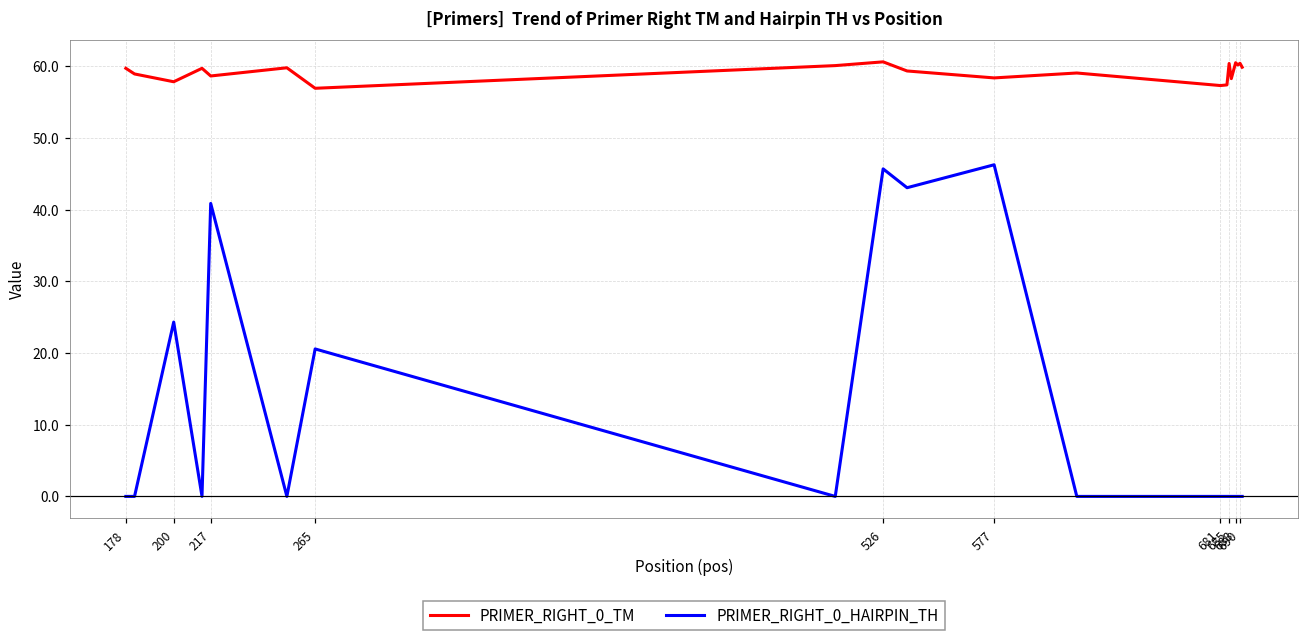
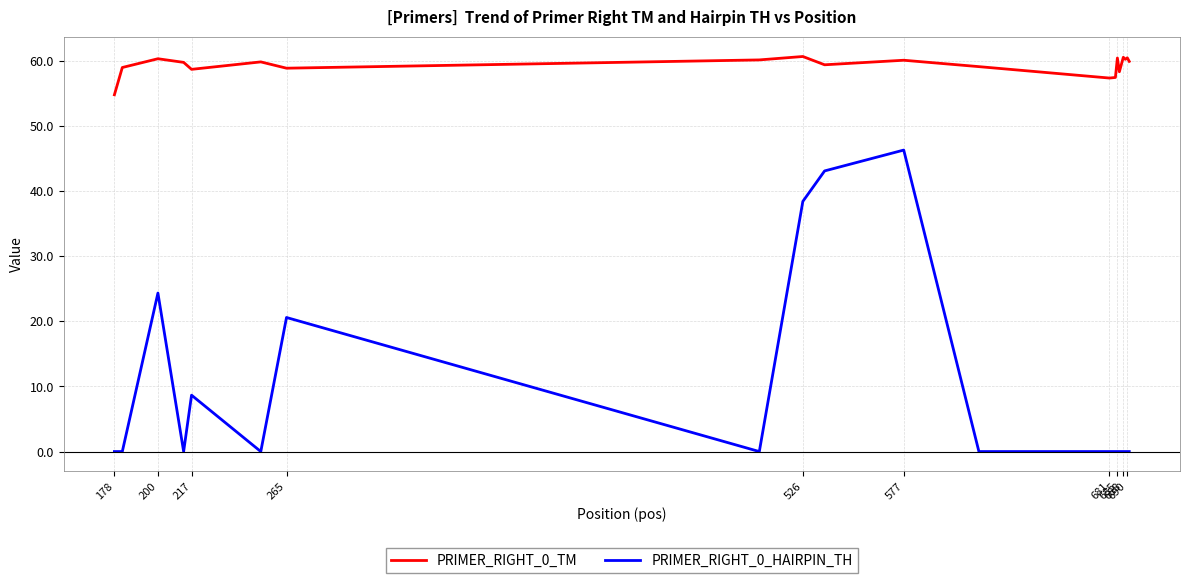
  {
    "PRIMER_RIGHT_0_TM": {
-     "178": 60,
-     "200": 58,
+     "178": 55,
+     "200": 60,
      "217": 59,
-     "265": 57,
+     "265": 59,
      "526": 61,
-     "577": 58,
+     "577": 60,
      "681": 57,
      "685": 60,
      "688": 60,
      "690": 60
    },
    "PRIMER_RIGHT_0_HAIRPIN_TH": {
      "178": 0,
      "200": 24,
-     "217": 41,
+     "217": 9,
      "265": 21,
-     "526": 46,
+     "526": 38,
      "577": 46,
      "681": 0,
      "685": 0,
      "688": 0,
      "690": 0
    }
  }
